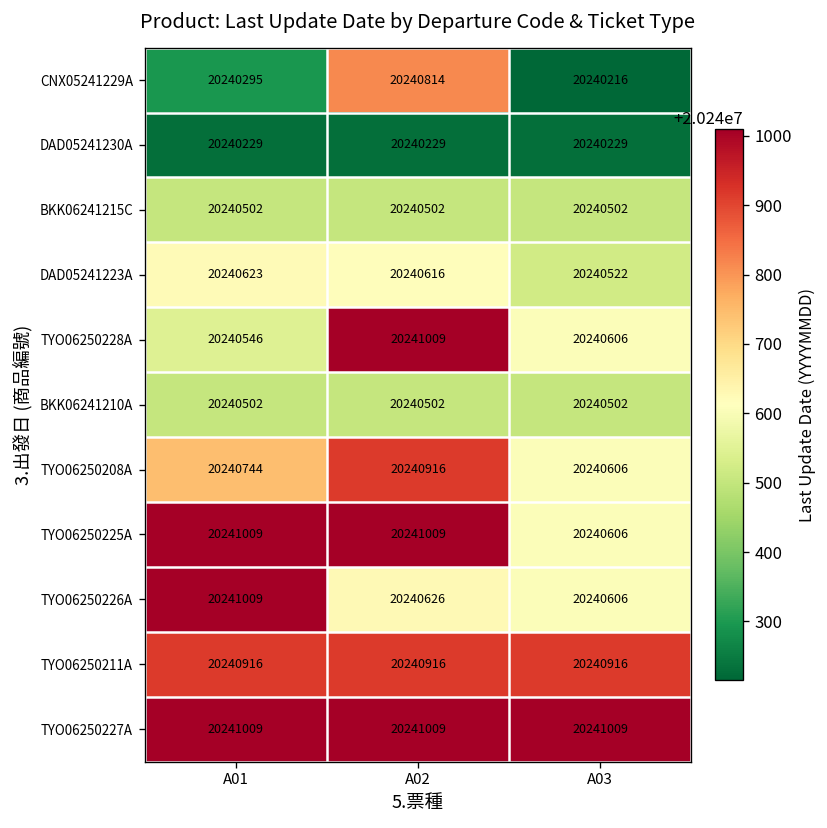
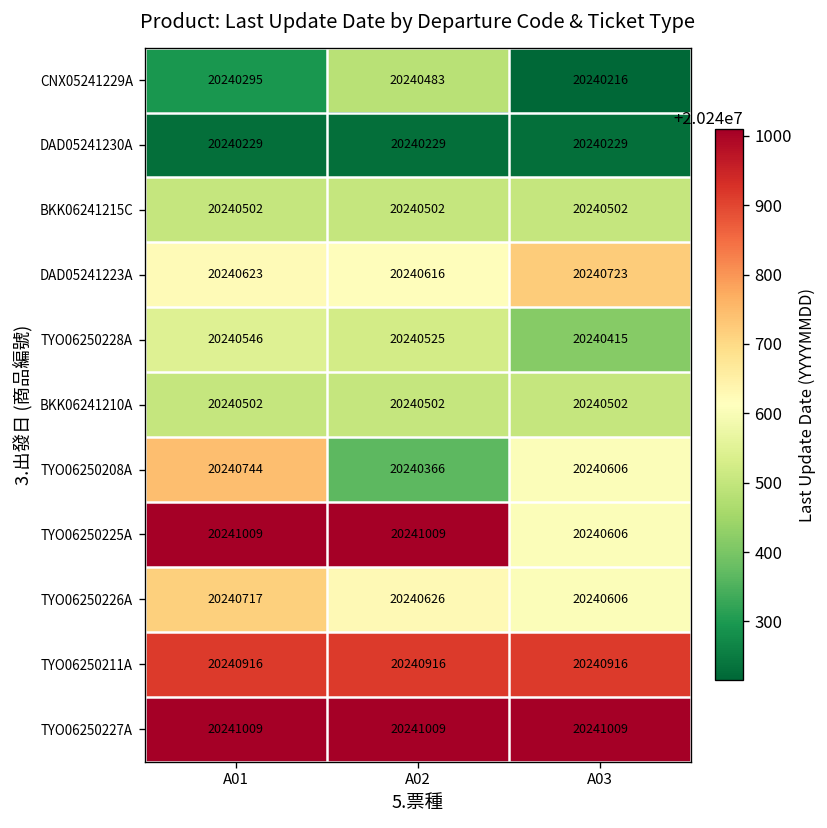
  {
    "CNX05241229A": {
      "A01": 20240295,
-     "A02": 20240814,
+     "A02": 20240483,
      "A03": 20240216
    },
    "DAD05241230A": {
      "A01": 20240229,
      "A02": 20240229,
      "A03": 20240229
    },
    "BKK06241215C": {
      "A01": 20240502,
      "A02": 20240502,
      "A03": 20240502
    },
    "DAD05241223A": {
      "A01": 20240623,
      "A02": 20240616,
-     "A03": 20240522
+     "A03": 20240723
    },
    "TYO06250228A": {
      "A01": 20240546,
-     "A02": 20241009,
-     "A03": 20240606
+     "A02": 20240525,
+     "A03": 20240415
    },
    "BKK06241210A": {
      "A01": 20240502,
      "A02": 20240502,
      "A03": 20240502
    },
    "TYO06250208A": {
      "A01": 20240744,
-     "A02": 20240916,
+     "A02": 20240366,
      "A03": 20240606
    },
    "TYO06250225A": {
      "A01": 20241009,
      "A02": 20241009,
      "A03": 20240606
    },
    "TYO06250226A": {
-     "A01": 20241009,
+     "A01": 20240717,
      "A02": 20240626,
      "A03": 20240606
    },
    "TYO06250211A": {
      "A01": 20240916,
      "A02": 20240916,
      "A03": 20240916
    },
    "TYO06250227A": {
      "A01": 20241009,
      "A02": 20241009,
      "A03": 20241009
    }
  }
